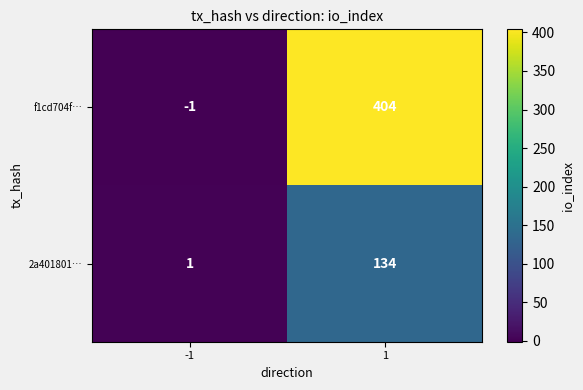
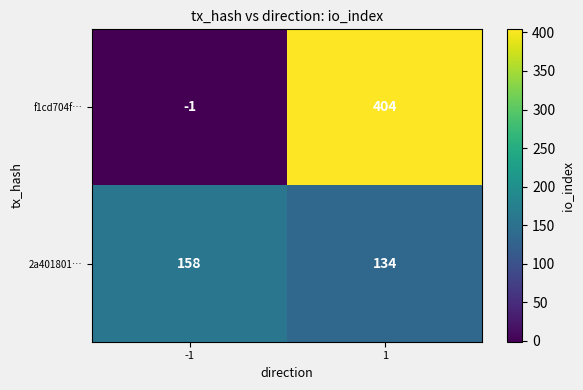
  {
    "f1cd704f…": {
      "-1": -1,
      "1": 404
    },
    "2a401801…": {
-     "-1": 1,
+     "-1": 158,
      "1": 134
    }
  }
